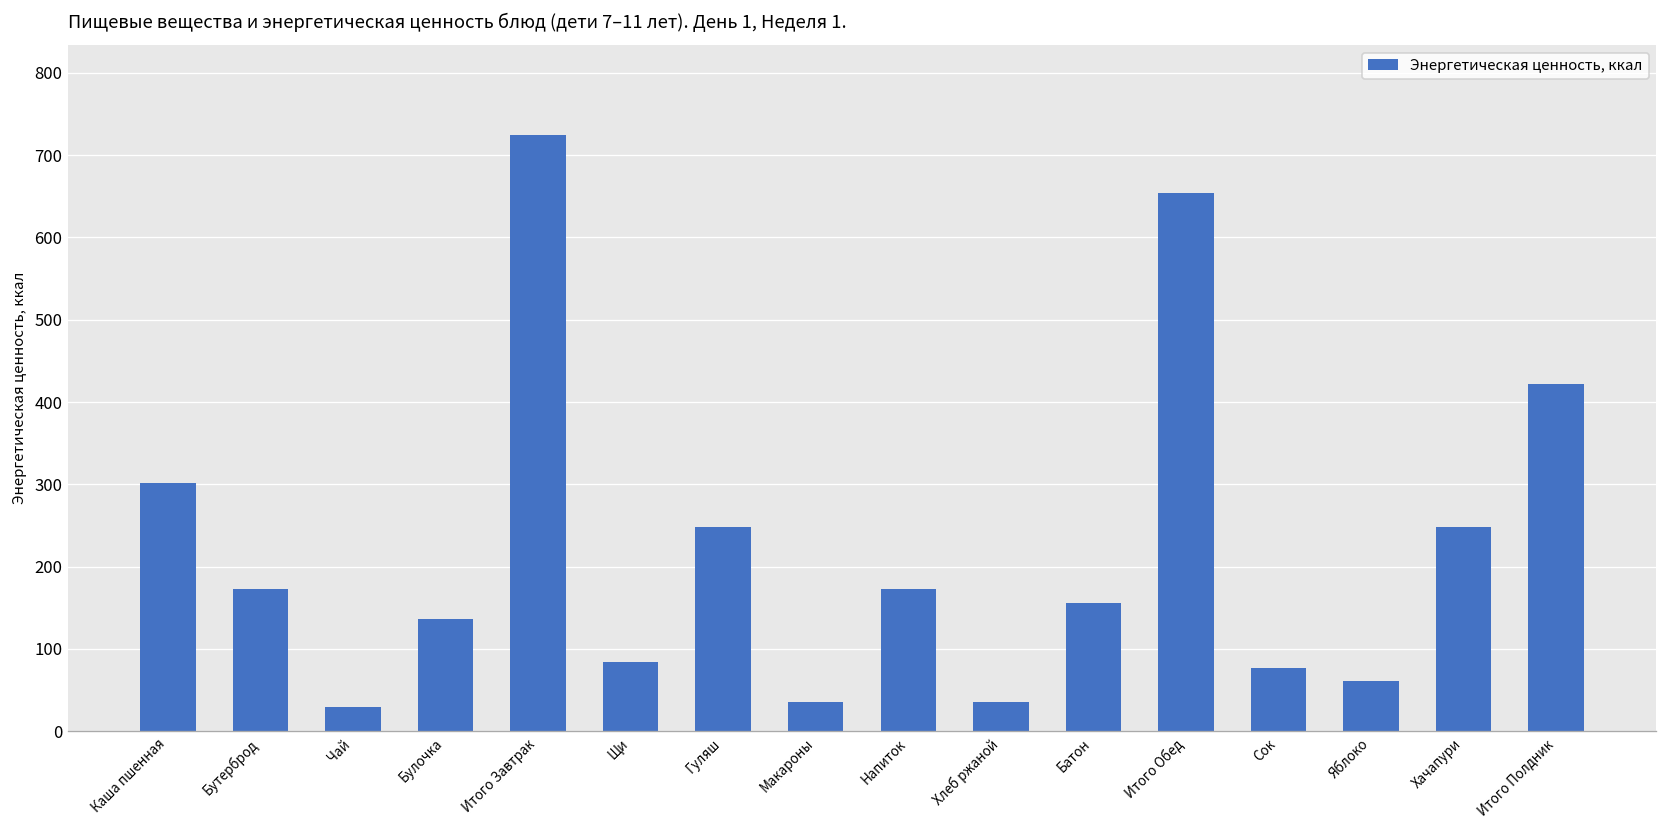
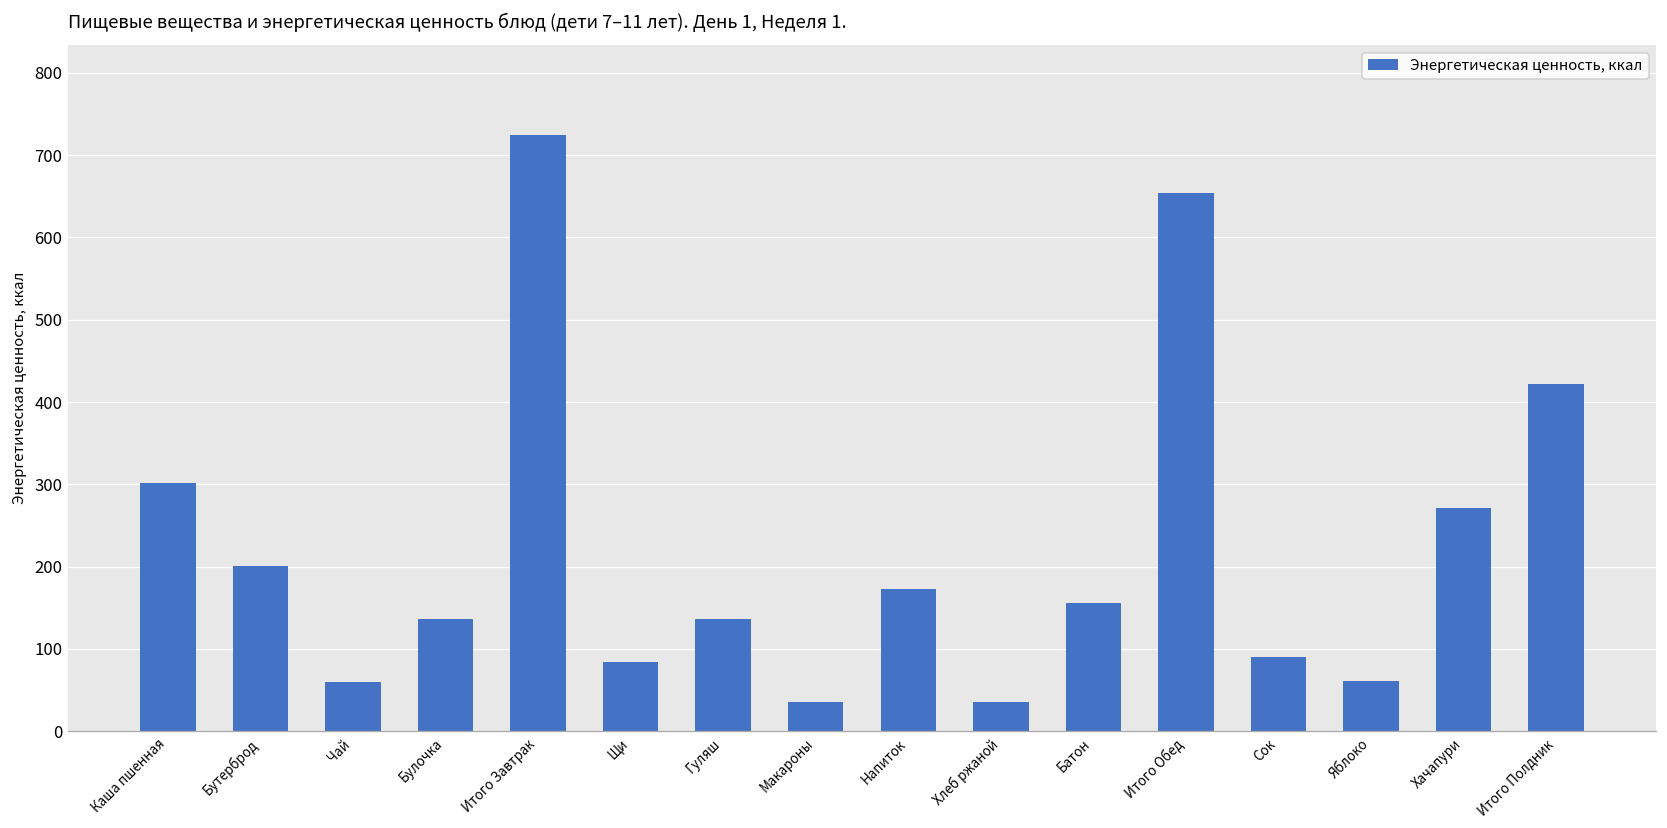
  {
    "Каша пшенная": 300,
-   "Бутерброд": 170,
-   "Чай": 30,
+   "Бутерброд": 200,
+   "Чай": 60,
    "Булочка": 140,
    "Итого Завтрак": 730,
    "Щи": 80,
-   "Гуляш": 250,
+   "Гуляш": 140,
    "Макароны": 40,
    "Напиток": 170,
    "Хлеб ржаной": 40,
    "Батон": 160,
    "Итого Обед": 650,
-   "Сок": 80,
+   "Сок": 90,
    "Яблоко": 60,
-   "Хачапури": 250,
+   "Хачапури": 270,
    "Итого Полдник": 420
  }
